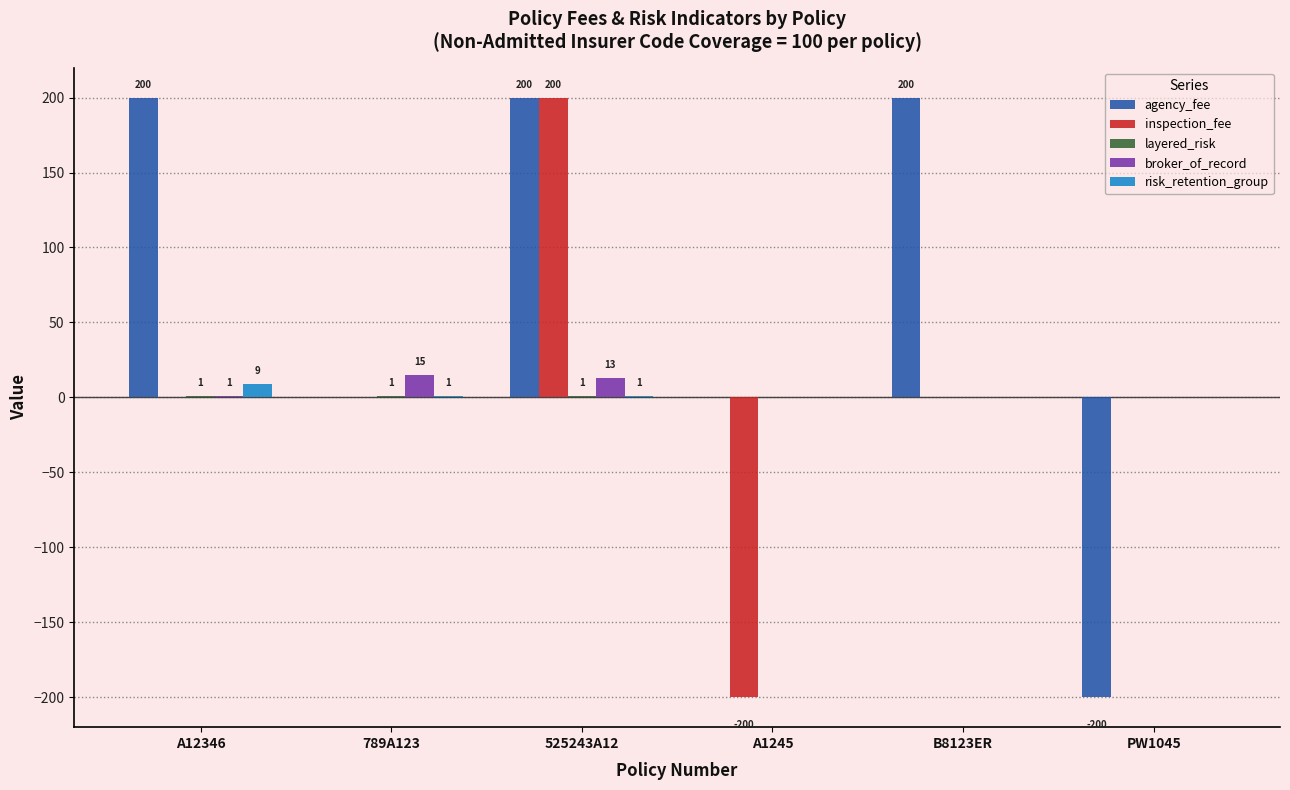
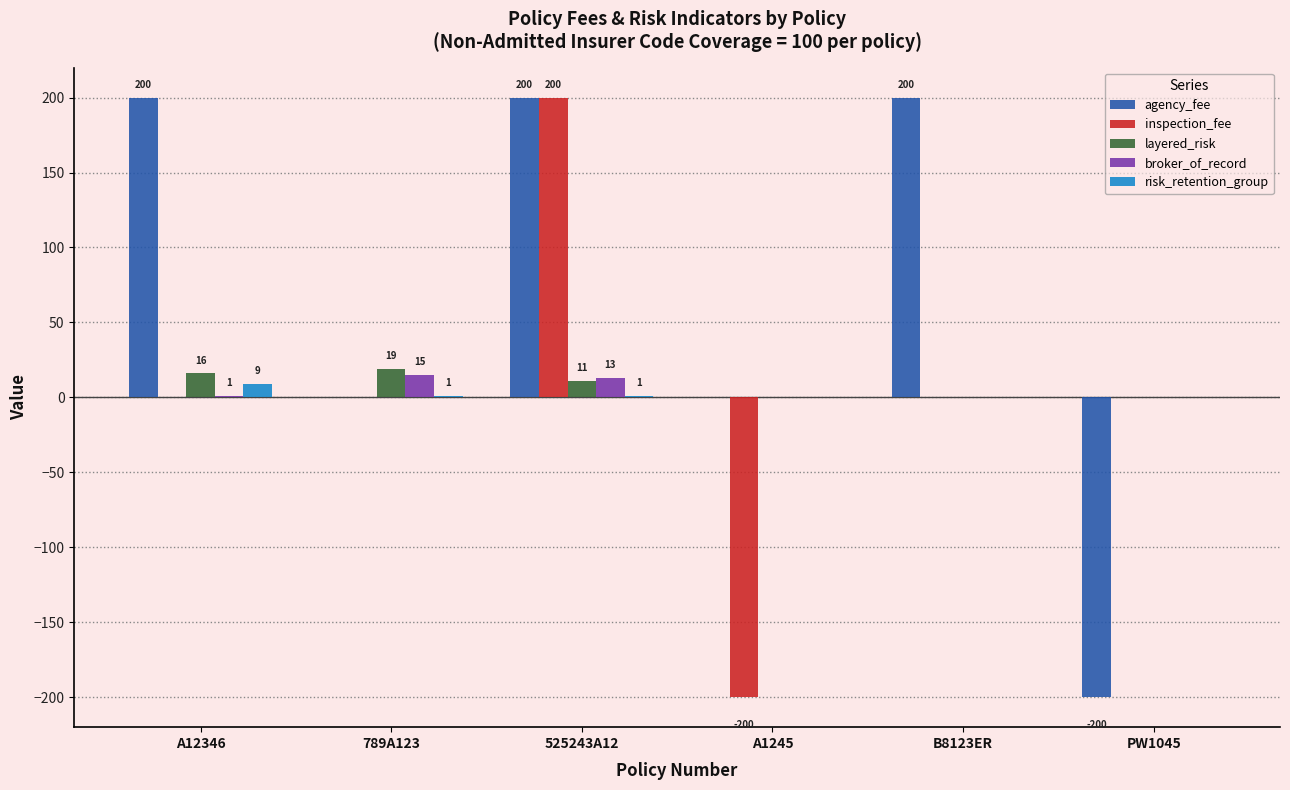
  {
    "agency_fee": {
      "A12346": 200,
      "525243A12": 200,
      "B8123ER": 200,
      "PW1045": -200
    },
    "inspection_fee": {
      "525243A12": 200,
      "A1245": -200
    },
    "layered_risk": {
-     "A12346": 1,
-     "789A123": 1,
-     "525243A12": 1
+     "A12346": 16,
+     "789A123": 19,
+     "525243A12": 11
    },
    "broker_of_record": {
      "A12346": 1,
      "789A123": 15,
      "525243A12": 13
    },
    "risk_retention_group": {
      "A12346": 9,
      "789A123": 1,
      "525243A12": 1
    }
  }
